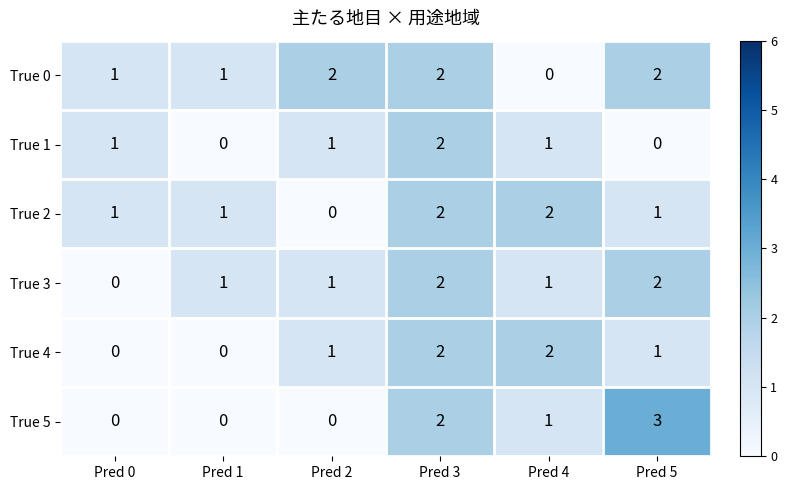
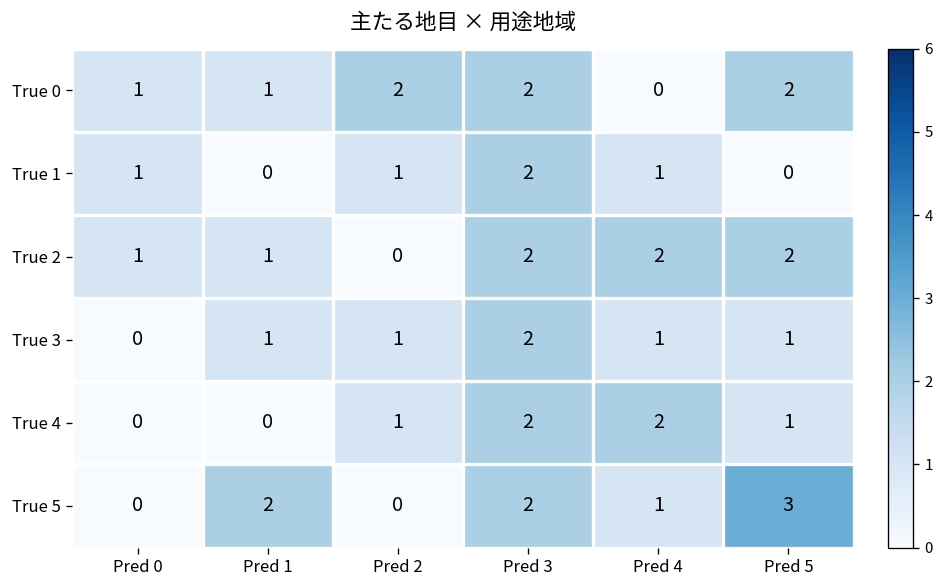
  {
    "True 0": {
      "Pred 0": 1,
      "Pred 1": 1,
      "Pred 2": 2,
      "Pred 3": 2,
      "Pred 4": 0,
      "Pred 5": 2
    },
    "True 1": {
      "Pred 0": 1,
      "Pred 1": 0,
      "Pred 2": 1,
      "Pred 3": 2,
      "Pred 4": 1,
      "Pred 5": 0
    },
    "True 2": {
      "Pred 0": 1,
      "Pred 1": 1,
      "Pred 2": 0,
      "Pred 3": 2,
      "Pred 4": 2,
-     "Pred 5": 1
+     "Pred 5": 2
    },
    "True 3": {
      "Pred 0": 0,
      "Pred 1": 1,
      "Pred 2": 1,
      "Pred 3": 2,
      "Pred 4": 1,
-     "Pred 5": 2
+     "Pred 5": 1
    },
    "True 4": {
      "Pred 0": 0,
      "Pred 1": 0,
      "Pred 2": 1,
      "Pred 3": 2,
      "Pred 4": 2,
      "Pred 5": 1
    },
    "True 5": {
      "Pred 0": 0,
-     "Pred 1": 0,
+     "Pred 1": 2,
      "Pred 2": 0,
      "Pred 3": 2,
      "Pred 4": 1,
      "Pred 5": 3
    }
  }
